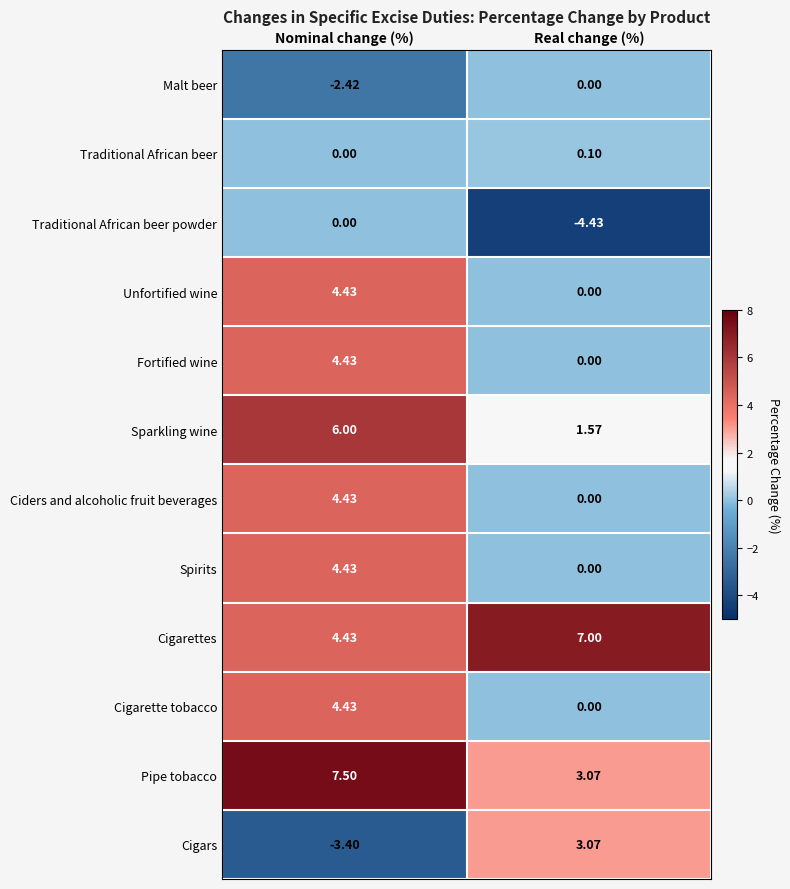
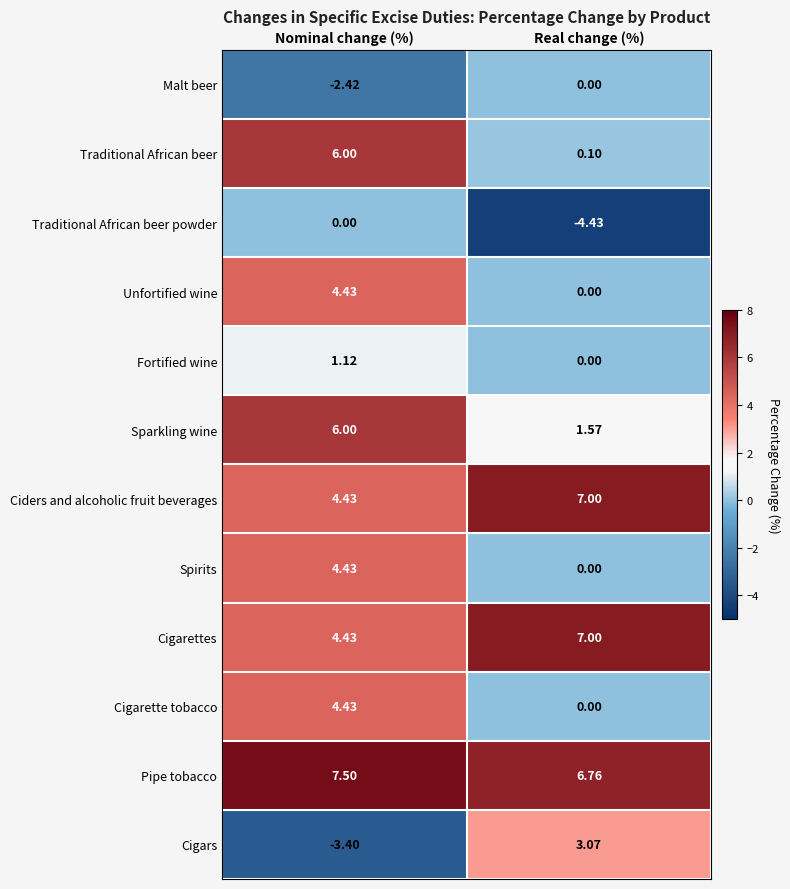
  {
    "Malt beer": {
      "Nominal change (%)": -2.42,
      "Real change (%)": 0.00
    },
    "Traditional African beer": {
-     "Nominal change (%)": 0.00,
+     "Nominal change (%)": 6.00,
      "Real change (%)": 0.10
    },
    "Traditional African beer powder": {
      "Nominal change (%)": 0.00,
      "Real change (%)": -4.43
    },
    "Unfortified wine": {
      "Nominal change (%)": 4.43,
      "Real change (%)": 0.00
    },
    "Fortified wine": {
-     "Nominal change (%)": 4.43,
+     "Nominal change (%)": 1.12,
      "Real change (%)": 0.00
    },
    "Sparkling wine": {
      "Nominal change (%)": 6.00,
      "Real change (%)": 1.57
    },
    "Ciders and alcoholic fruit beverages": {
      "Nominal change (%)": 4.43,
-     "Real change (%)": 0.00
+     "Real change (%)": 7.00
    },
    "Spirits": {
      "Nominal change (%)": 4.43,
      "Real change (%)": 0.00
    },
    "Cigarettes": {
      "Nominal change (%)": 4.43,
      "Real change (%)": 7.00
    },
    "Cigarette tobacco": {
      "Nominal change (%)": 4.43,
      "Real change (%)": 0.00
    },
    "Pipe tobacco": {
      "Nominal change (%)": 7.50,
-     "Real change (%)": 3.07
+     "Real change (%)": 6.76
    },
    "Cigars": {
      "Nominal change (%)": -3.40,
      "Real change (%)": 3.07
    }
  }
